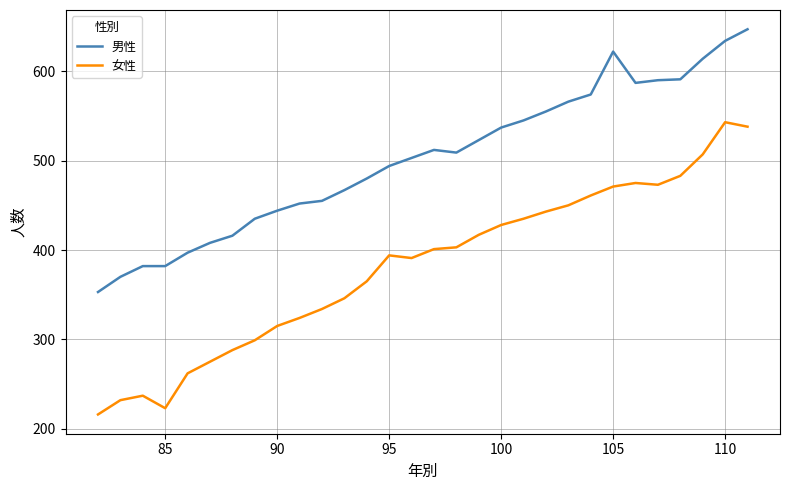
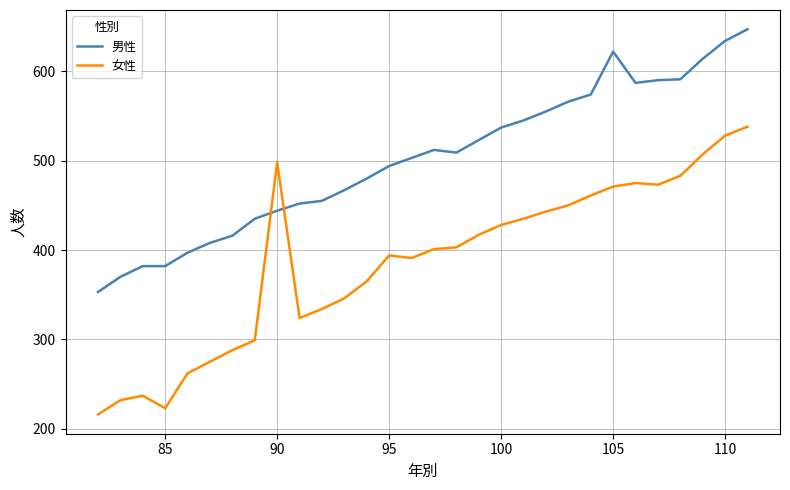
  {
    "男性": {
      "85": 380,
      "90": 440,
      "95": 490,
      "100": 540,
      "105": 620,
      "110": 630
    },
    "女性": {
      "85": 220,
-     "90": 320,
+     "90": 500,
      "95": 390,
      "100": 430,
      "105": 470,
-     "110": 540
+     "110": 530
    }
  }
